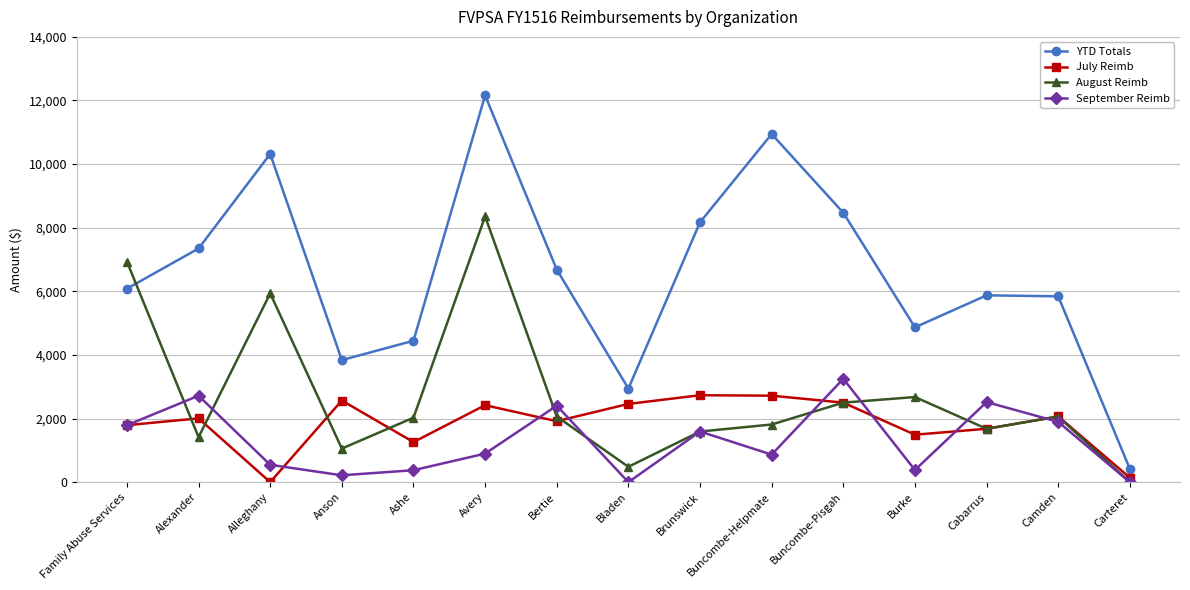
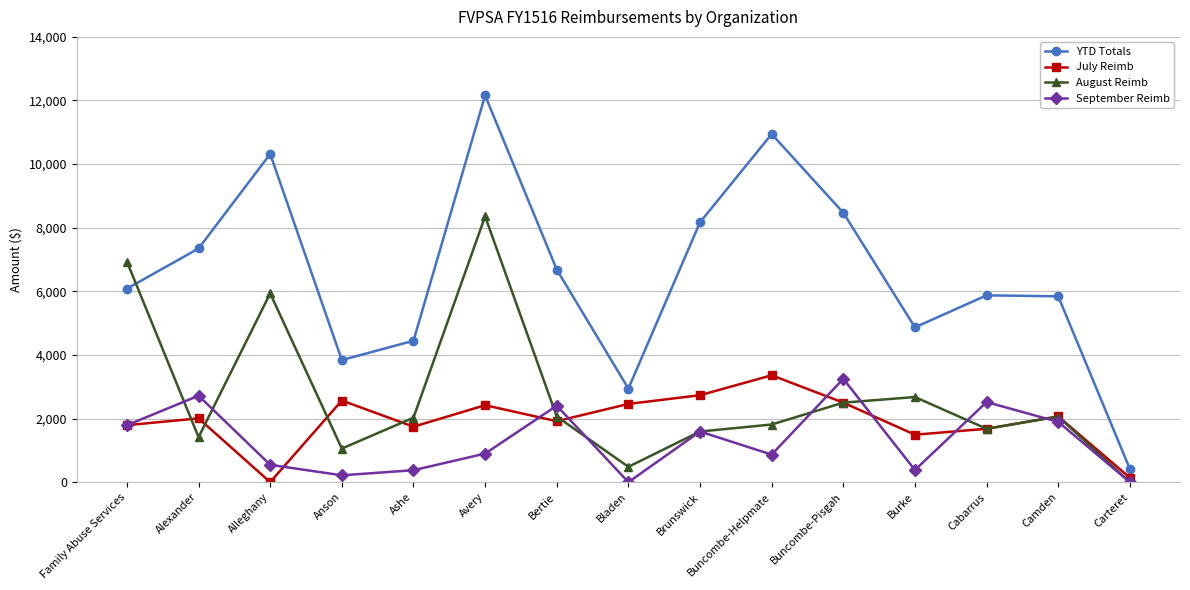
  {
    "YTD Totals": {
      "Family Abuse Services": "6,100",
      "Alexander": "7,300",
      "Alleghany": "10,300",
      "Anson": "3,800",
      "Ashe": "4,400",
      "Avery": "12,200",
      "Bertie": "6,700",
      "Bladen": "2,900",
      "Brunswick": "8,200",
      "Buncombe-Helpmate": "10,900",
      "Buncombe-Pisgah": "8,500",
      "Burke": "4,900",
      "Cabarrus": "5,900",
      "Camden": "5,800",
      "Carteret": "400"
    },
    "July Reimb": {
      "Alexander": "2,000",
      "Alleghany": "0",
      "Anson": "2,600",
-     "Ashe": "1,300",
+     "Ashe": "1,700",
      "Avery": "2,400",
      "Bertie": "1,900",
      "Bladen": "2,500",
      "Brunswick": "2,700",
-     "Buncombe-Helpmate": "2,700",
+     "Buncombe-Helpmate": "3,400",
      "Burke": "1,500",
      "Carteret": "100"
    },
    "August Reimb": {
      "Family Abuse Services": "6,900",
      "Alexander": "1,400",
      "Alleghany": "5,900",
      "Anson": "1,100",
      "Ashe": "2,000",
      "Avery": "8,400",
      "Bertie": "2,100",
      "Bladen": "500",
      "Buncombe-Helpmate": "1,800",
      "Burke": "2,700"
    },
    "September Reimb": {
      "Alexander": "2,700",
      "Alleghany": "500",
      "Anson": "200",
      "Ashe": "400",
      "Avery": "900",
      "Bertie": "2,400",
      "Bladen": "0",
      "Buncombe-Helpmate": "900",
      "Buncombe-Pisgah": "3,200",
      "Burke": "400",
      "Cabarrus": "2,500",
      "Camden": "1,900"
    }
  }
